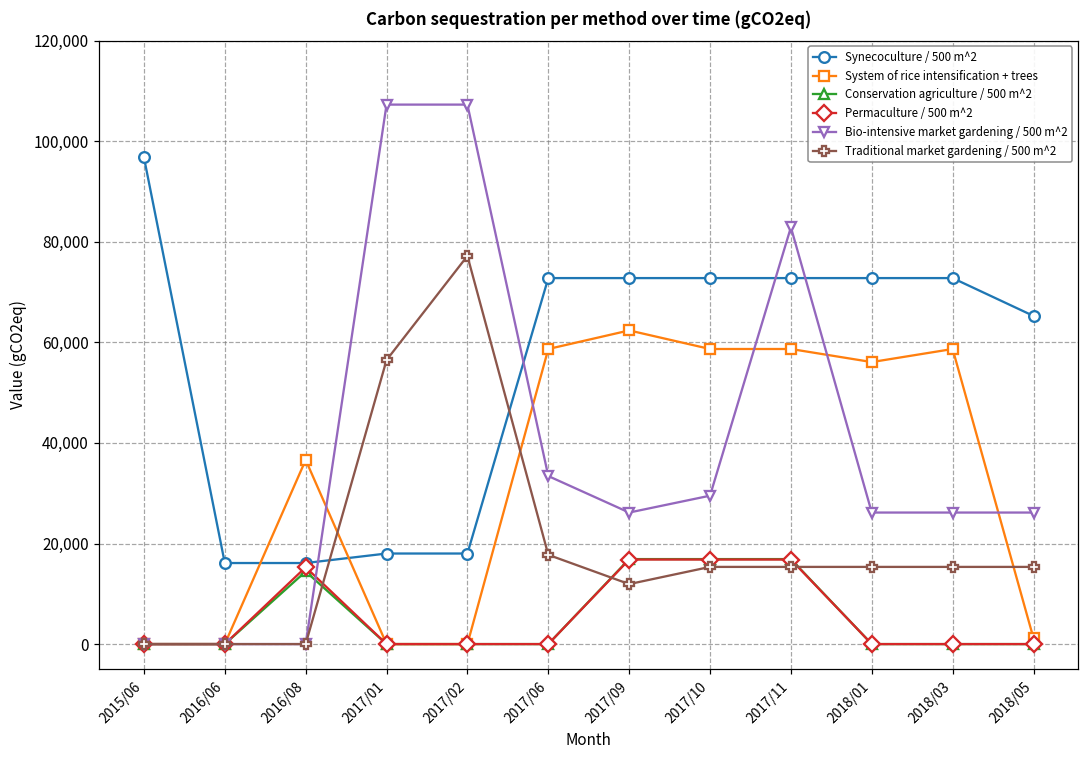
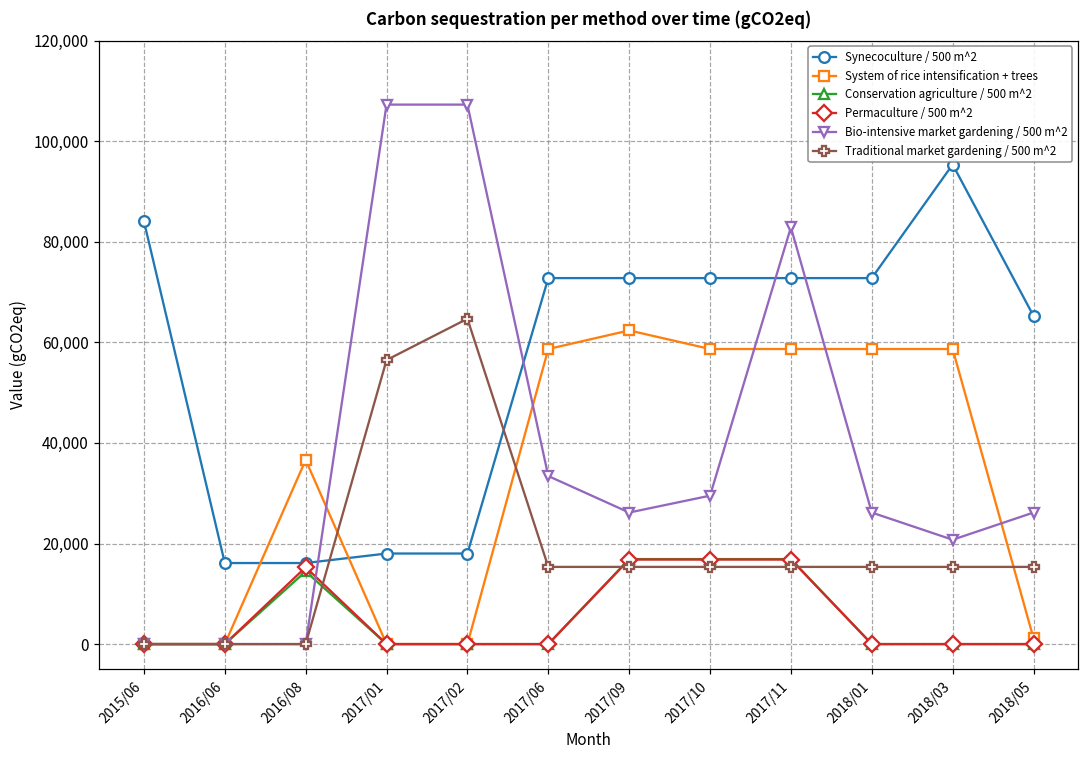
  {
    "Synecoculture / 500 m^2": {
-     "2015/06": "97,000",
+     "2015/06": "84,000",
      "2016/06": "16,000",
      "2016/08": "16,000",
      "2017/01": "18,000",
      "2017/02": "18,000",
      "2017/06": "73,000",
      "2017/09": "73,000",
      "2017/10": "73,000",
      "2017/11": "73,000",
      "2018/01": "73,000",
-     "2018/03": "73,000",
+     "2018/03": "95,000",
      "2018/05": "65,000"
    },
    "System of rice intensification + trees": {
      "2016/08": "37,000",
      "2017/06": "59,000",
      "2017/09": "62,000",
      "2017/10": "59,000",
      "2017/11": "59,000",
-     "2018/01": "56,000",
+     "2018/01": "59,000",
      "2018/03": "59,000",
      "2018/05": "1,000"
    },
    "Conservation agriculture / 500 m^2": {
      "2016/08": "14,000"
    },
    "Permaculture / 500 m^2": {
      "2016/08": "15,000"
    },
    "Bio-intensive market gardening / 500 m^2": {
      "2017/01": "107,000",
      "2017/02": "107,000",
      "2017/06": "33,000",
      "2017/09": "26,000",
      "2017/10": "30,000",
      "2017/11": "83,000",
      "2018/01": "26,000",
-     "2018/03": "26,000",
+     "2018/03": "21,000",
      "2018/05": "26,000"
    },
    "Traditional market gardening / 500 m^2": {
      "2017/01": "56,000",
-     "2017/02": "77,000",
-     "2017/06": "18,000",
-     "2017/09": "12,000",
+     "2017/02": "65,000",
+     "2017/06": "15,000",
+     "2017/09": "15,000",
      "2017/10": "15,000",
      "2017/11": "15,000",
      "2018/01": "15,000",
      "2018/03": "15,000",
      "2018/05": "15,000"
    }
  }
